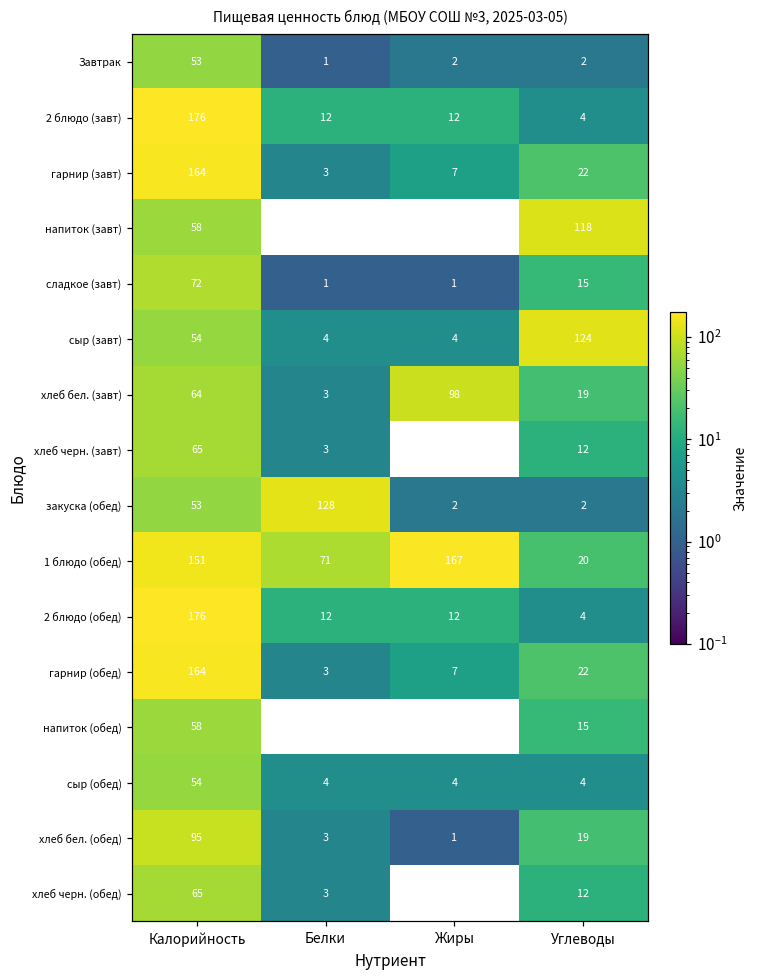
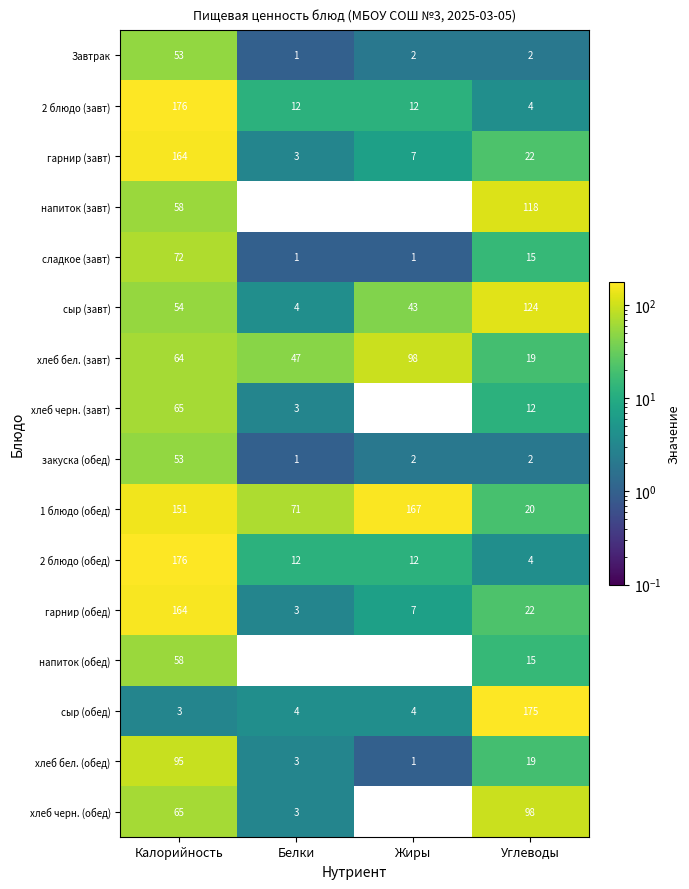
  {
    "Завтрак": {
      "Калорийность": 53,
      "Белки": 1,
      "Жиры": 2,
      "Углеводы": 2
    },
    "2 блюдо (завт)": {
      "Калорийность": 176,
      "Белки": 12,
      "Жиры": 12,
      "Углеводы": 4
    },
    "гарнир (завт)": {
      "Калорийность": 164,
      "Белки": 3,
      "Жиры": 7,
      "Углеводы": 22
    },
    "напиток (завт)": {
      "Калорийность": 58,
      "Углеводы": 118
    },
    "сладкое (завт)": {
      "Калорийность": 72,
      "Белки": 1,
      "Жиры": 1,
      "Углеводы": 15
    },
    "сыр (завт)": {
      "Калорийность": 54,
      "Белки": 4,
-     "Жиры": 4,
+     "Жиры": 43,
      "Углеводы": 124
    },
    "хлеб бел. (завт)": {
      "Калорийность": 64,
-     "Белки": 3,
+     "Белки": 47,
      "Жиры": 98,
      "Углеводы": 19
    },
    "хлеб черн. (завт)": {
      "Калорийность": 65,
      "Белки": 3,
      "Углеводы": 12
    },
    "закуска (обед)": {
      "Калорийность": 53,
-     "Белки": 128,
+     "Белки": 1,
      "Жиры": 2,
      "Углеводы": 2
    },
    "1 блюдо (обед)": {
      "Калорийность": 151,
      "Белки": 71,
      "Жиры": 167,
      "Углеводы": 20
    },
    "2 блюдо (обед)": {
      "Калорийность": 176,
      "Белки": 12,
      "Жиры": 12,
      "Углеводы": 4
    },
    "гарнир (обед)": {
      "Калорийность": 164,
      "Белки": 3,
      "Жиры": 7,
      "Углеводы": 22
    },
    "напиток (обед)": {
      "Калорийность": 58,
      "Углеводы": 15
    },
    "сыр (обед)": {
-     "Калорийность": 54,
+     "Калорийность": 3,
      "Белки": 4,
      "Жиры": 4,
-     "Углеводы": 4
+     "Углеводы": 175
    },
    "хлеб бел. (обед)": {
      "Калорийность": 95,
      "Белки": 3,
      "Жиры": 1,
      "Углеводы": 19
    },
    "хлеб черн. (обед)": {
      "Калорийность": 65,
      "Белки": 3,
-     "Углеводы": 12
+     "Углеводы": 98
    }
  }
